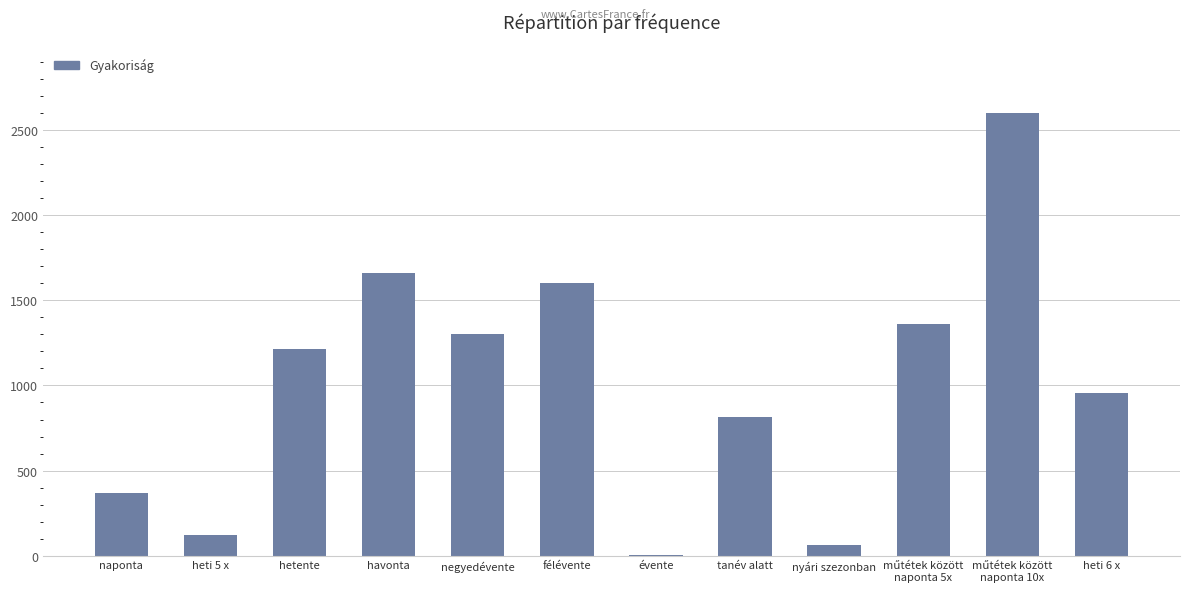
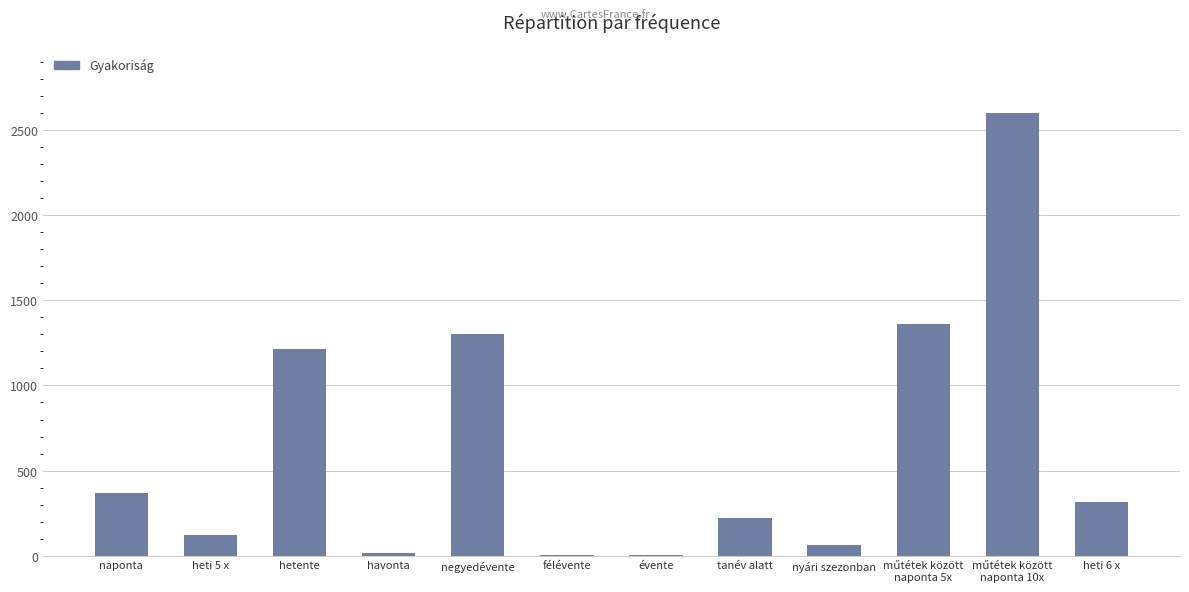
  {
    "naponta": 370,
    "heti 5 x": 120,
    "hetente": 1220,
-   "havonta": 1660,
+   "havonta": 10,
    "negyedévente": 1300,
-   "félévente": 1600,
-   "tanév alatt": 810,
+   "félévente": 0,
+   "tanév alatt": 220,
    "nyári szezonban": 60,
    "műtétek között naponta 5x": 1360,
    "műtétek között naponta 10x": 2600,
-   "heti 6 x": 950
+   "heti 6 x": 310
  }
